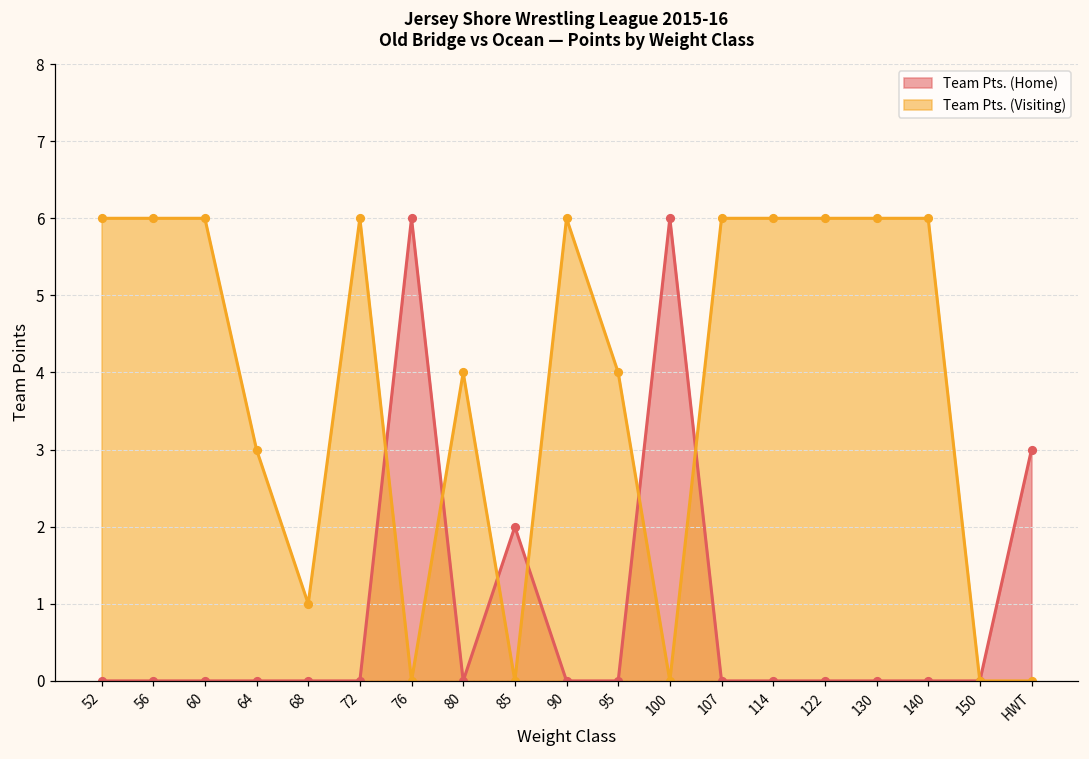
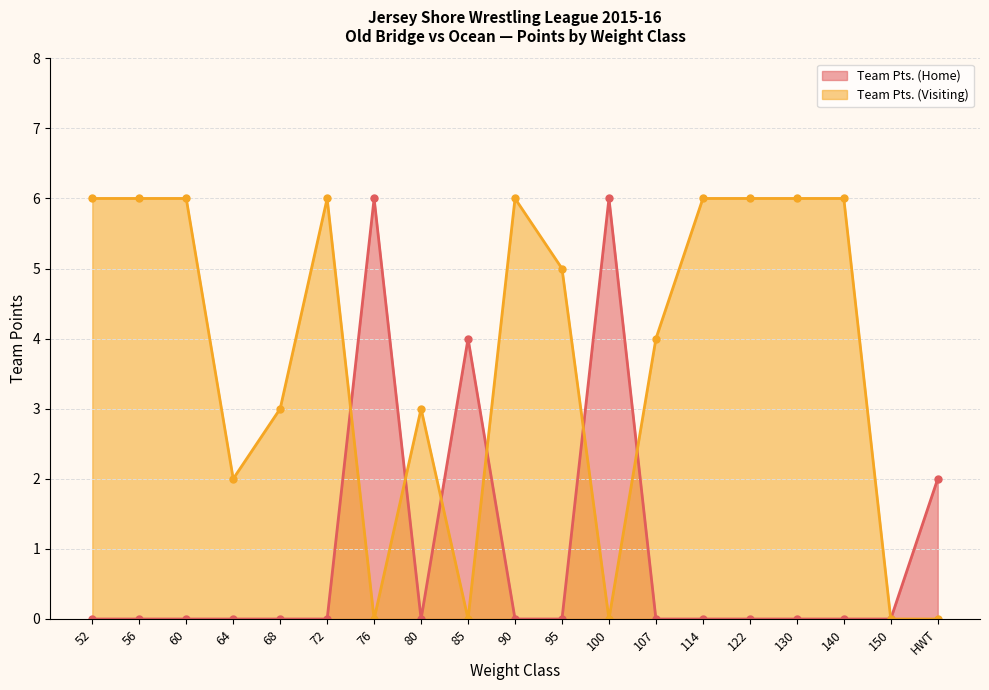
  {
    "Team Pts. (Home)": {
      "52": 0,
      "56": 0,
      "60": 0,
      "64": 0,
      "68": 0,
      "72": 0,
      "76": 6,
      "80": 0,
-     "85": 2,
+     "85": 4,
      "90": 0,
      "95": 0,
      "100": 6,
      "107": 0,
      "114": 0,
      "122": 0,
      "130": 0,
      "140": 0,
-     "HWT": 3
+     "HWT": 2
    },
    "Team Pts. (Visiting)": {
      "52": 6,
      "56": 6,
      "60": 6,
-     "64": 3,
-     "68": 1,
+     "64": 2,
+     "68": 3,
      "72": 6,
      "76": 0,
-     "80": 4,
+     "80": 3,
      "85": 0,
      "90": 6,
-     "95": 4,
+     "95": 5,
      "100": 0,
-     "107": 6,
+     "107": 4,
      "114": 6,
      "122": 6,
      "130": 6,
      "140": 6,
      "HWT": 0
    }
  }
